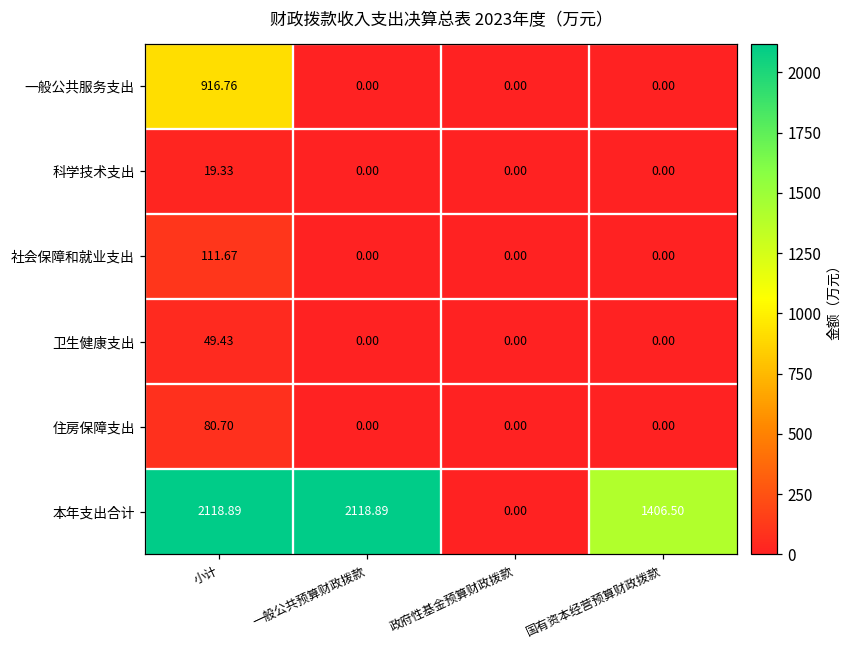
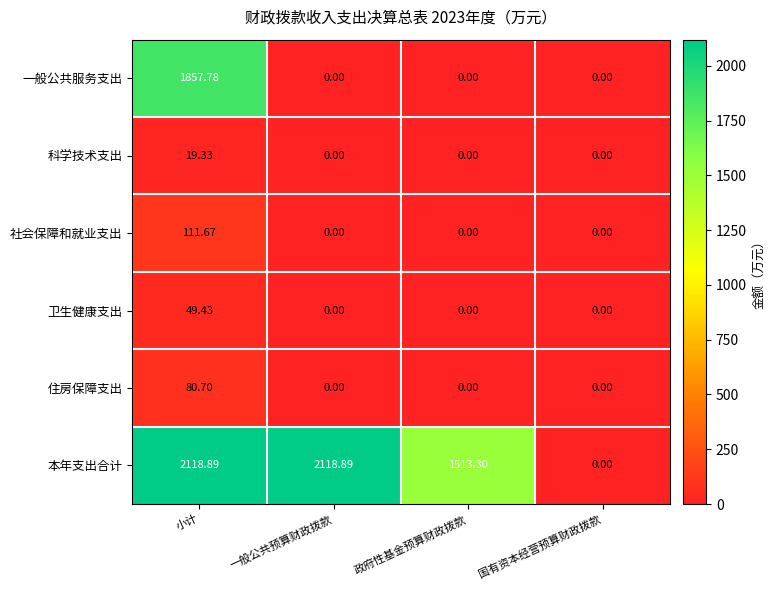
  {
    "一般公共服务支出": {
-     "小计": 916.76,
+     "小计": 1857.78,
      "一般公共预算财政拨款": 0.00,
      "政府性基金预算财政拨款": 0.00,
      "国有资本经营预算财政拨款": 0.00
    },
    "科学技术支出": {
      "小计": 19.33,
      "一般公共预算财政拨款": 0.00,
      "政府性基金预算财政拨款": 0.00,
      "国有资本经营预算财政拨款": 0.00
    },
    "社会保障和就业支出": {
      "小计": 111.67,
      "一般公共预算财政拨款": 0.00,
      "政府性基金预算财政拨款": 0.00,
      "国有资本经营预算财政拨款": 0.00
    },
    "卫生健康支出": {
      "小计": 49.43,
      "一般公共预算财政拨款": 0.00,
      "政府性基金预算财政拨款": 0.00,
      "国有资本经营预算财政拨款": 0.00
    },
    "住房保障支出": {
      "小计": 80.70,
      "一般公共预算财政拨款": 0.00,
      "政府性基金预算财政拨款": 0.00,
      "国有资本经营预算财政拨款": 0.00
    },
    "本年支出合计": {
      "小计": 2118.89,
      "一般公共预算财政拨款": 2118.89,
-     "政府性基金预算财政拨款": 0.00,
-     "国有资本经营预算财政拨款": 1406.50
+     "政府性基金预算财政拨款": 1513.30,
+     "国有资本经营预算财政拨款": 0.00
    }
  }
